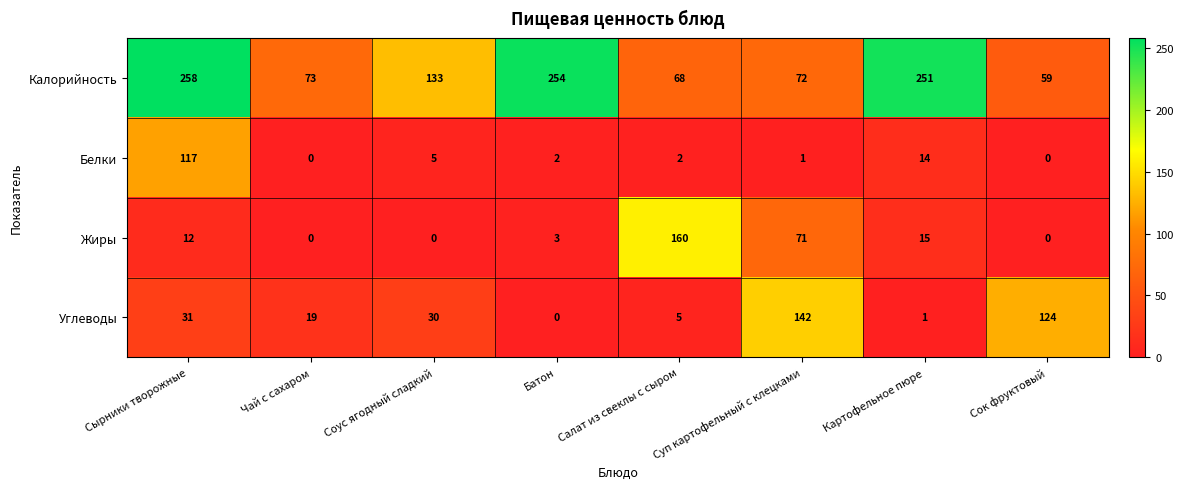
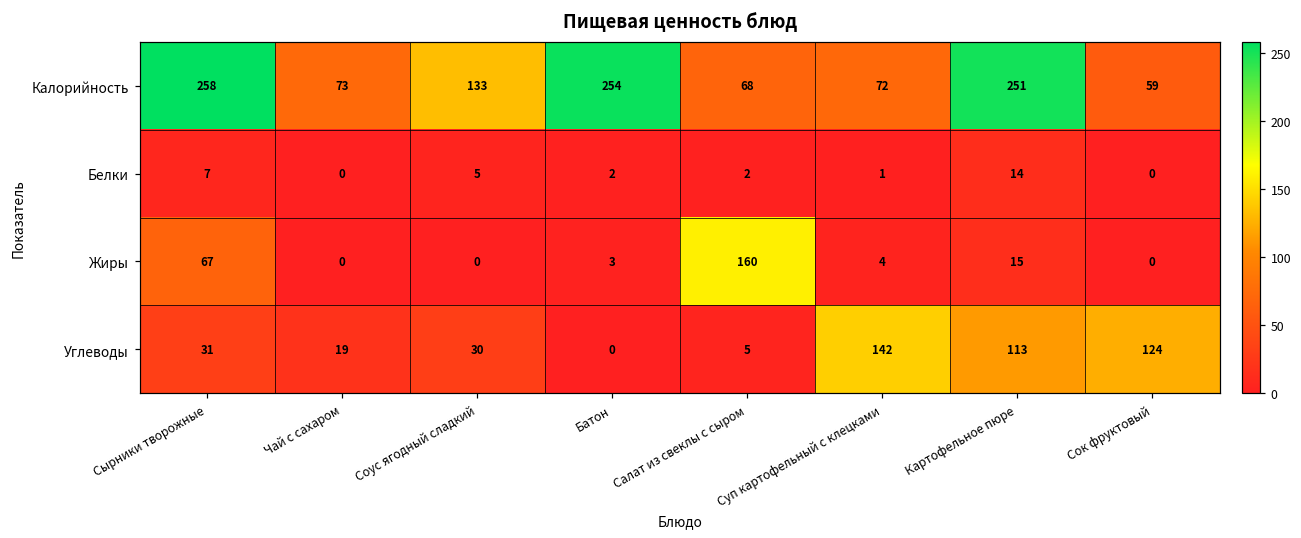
  {
    "Калорийность": {
      "Сырники творожные": 258,
      "Чай с сахаром": 73,
      "Соус ягодный сладкий": 133,
      "Батон": 254,
      "Салат из свеклы с сыром": 68,
      "Суп картофельный с клецками": 72,
      "Картофельное пюре": 251,
      "Сок фруктовый": 59
    },
    "Белки": {
-     "Сырники творожные": 117,
+     "Сырники творожные": 7,
      "Чай с сахаром": 0,
      "Соус ягодный сладкий": 5,
      "Батон": 2,
      "Салат из свеклы с сыром": 2,
      "Суп картофельный с клецками": 1,
      "Картофельное пюре": 14,
      "Сок фруктовый": 0
    },
    "Жиры": {
-     "Сырники творожные": 12,
+     "Сырники творожные": 67,
      "Чай с сахаром": 0,
      "Соус ягодный сладкий": 0,
      "Батон": 3,
      "Салат из свеклы с сыром": 160,
-     "Суп картофельный с клецками": 71,
+     "Суп картофельный с клецками": 4,
      "Картофельное пюре": 15,
      "Сок фруктовый": 0
    },
    "Углеводы": {
      "Сырники творожные": 31,
      "Чай с сахаром": 19,
      "Соус ягодный сладкий": 30,
      "Батон": 0,
      "Салат из свеклы с сыром": 5,
      "Суп картофельный с клецками": 142,
-     "Картофельное пюре": 1,
+     "Картофельное пюре": 113,
      "Сок фруктовый": 124
    }
  }
